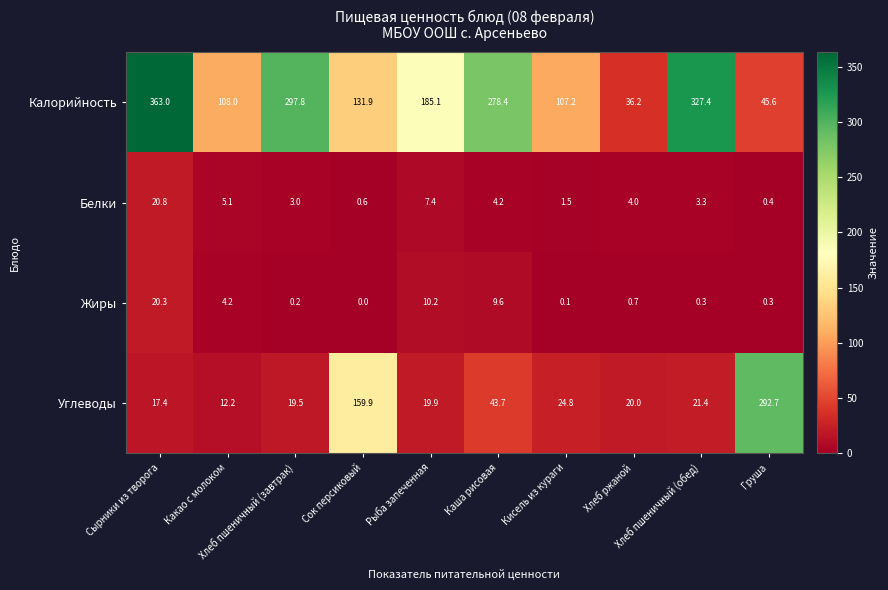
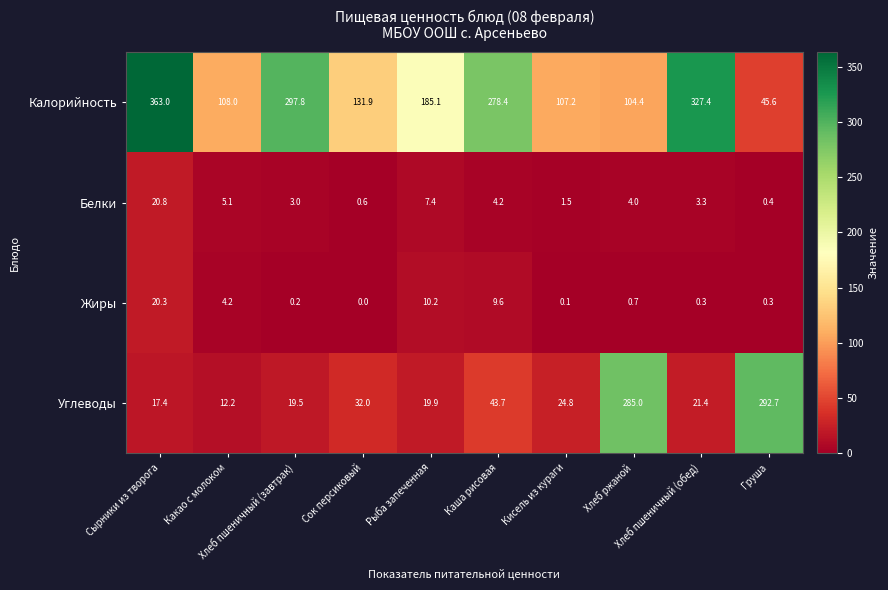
  {
    "Калорийность": {
      "Сырники из творога": 363.0,
      "Какао с молоком": 108.0,
      "Хлеб пшеничный (завтрак)": 297.8,
      "Сок персиковый": 131.9,
      "Рыба запеченная": 185.1,
      "Каша рисовая": 278.4,
      "Кисель из кураги": 107.2,
-     "Хлеб ржаной": 36.2,
+     "Хлеб ржаной": 104.4,
      "Хлеб пшеничный (обед)": 327.4,
      "Груша": 45.6
    },
    "Белки": {
      "Сырники из творога": 20.8,
      "Какао с молоком": 5.1,
      "Хлеб пшеничный (завтрак)": 3.0,
      "Сок персиковый": 0.6,
      "Рыба запеченная": 7.4,
      "Каша рисовая": 4.2,
      "Кисель из кураги": 1.5,
      "Хлеб ржаной": 4.0,
      "Хлеб пшеничный (обед)": 3.3,
      "Груша": 0.4
    },
    "Жиры": {
      "Сырники из творога": 20.3,
      "Какао с молоком": 4.2,
      "Хлеб пшеничный (завтрак)": 0.2,
      "Сок персиковый": 0.0,
      "Рыба запеченная": 10.2,
      "Каша рисовая": 9.6,
      "Кисель из кураги": 0.1,
      "Хлеб ржаной": 0.7,
      "Хлеб пшеничный (обед)": 0.3,
      "Груша": 0.3
    },
    "Углеводы": {
      "Сырники из творога": 17.4,
      "Какао с молоком": 12.2,
      "Хлеб пшеничный (завтрак)": 19.5,
-     "Сок персиковый": 159.9,
+     "Сок персиковый": 32.0,
      "Рыба запеченная": 19.9,
      "Каша рисовая": 43.7,
      "Кисель из кураги": 24.8,
-     "Хлеб ржаной": 20.0,
+     "Хлеб ржаной": 285.0,
      "Хлеб пшеничный (обед)": 21.4,
      "Груша": 292.7
    }
  }
